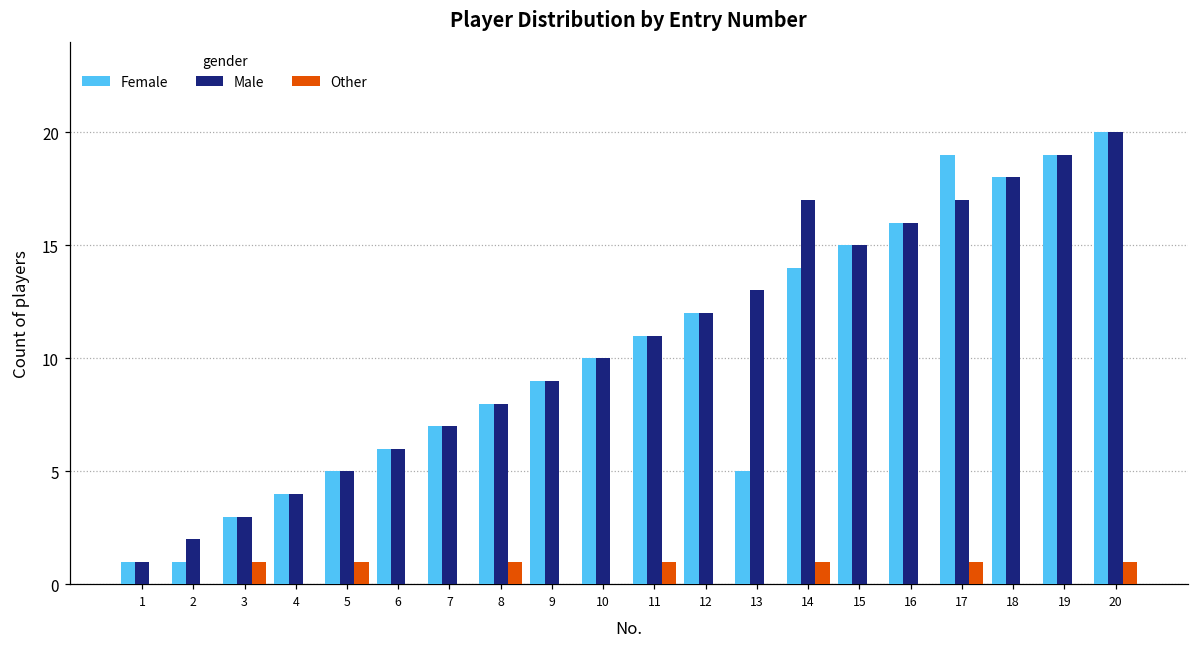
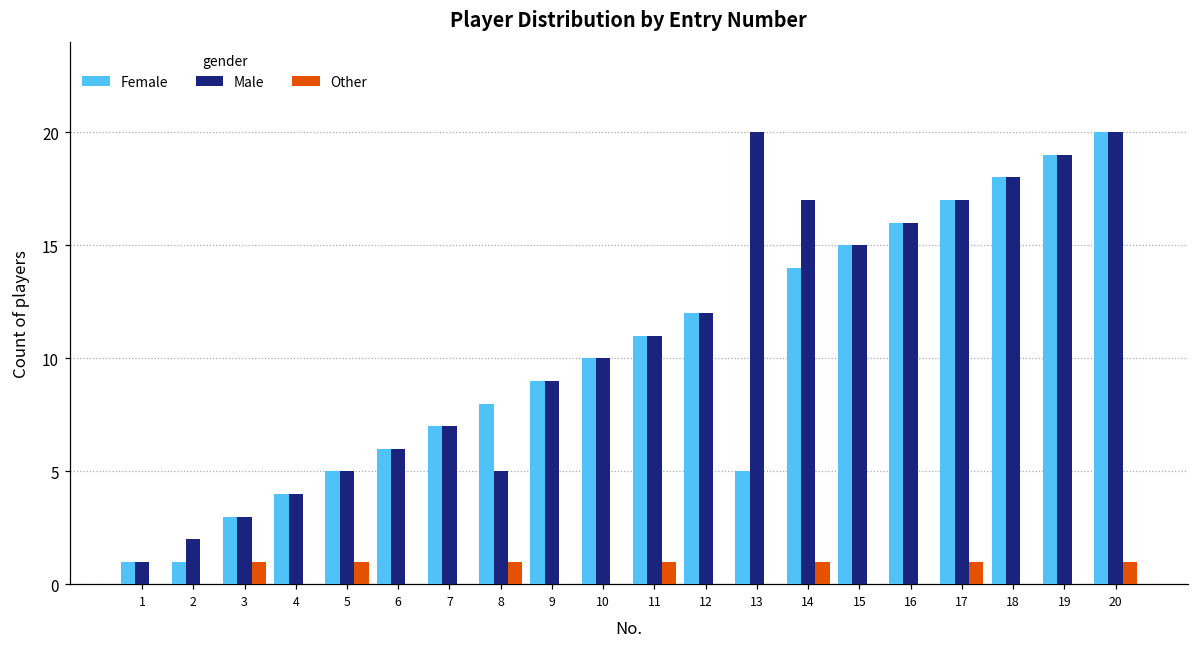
  {
    "Female": {
      "1": 1,
      "2": 1,
      "3": 3,
      "4": 4,
      "5": 5,
      "6": 6,
      "7": 7,
      "8": 8,
      "9": 9,
      "10": 10,
      "11": 11,
      "12": 12,
      "13": 5,
      "14": 14,
      "15": 15,
      "16": 16,
-     "17": 19,
+     "17": 17,
      "18": 18,
      "19": 19,
      "20": 20
    },
    "Male": {
      "1": 1,
      "2": 2,
      "3": 3,
      "4": 4,
      "5": 5,
      "6": 6,
      "7": 7,
-     "8": 8,
+     "8": 5,
      "9": 9,
      "10": 10,
      "11": 11,
      "12": 12,
-     "13": 13,
+     "13": 20,
      "14": 17,
      "15": 15,
      "16": 16,
      "17": 17,
      "18": 18,
      "19": 19,
      "20": 20
    },
    "Other": {
      "1": 0,
      "2": 0,
      "3": 1,
      "4": 0,
      "5": 1,
      "6": 0,
      "7": 0,
      "8": 1,
      "9": 0,
      "10": 0,
      "11": 1,
      "12": 0,
      "13": 0,
      "14": 1,
      "15": 0,
      "16": 0,
      "17": 1,
      "18": 0,
      "19": 0,
      "20": 1
    }
  }
